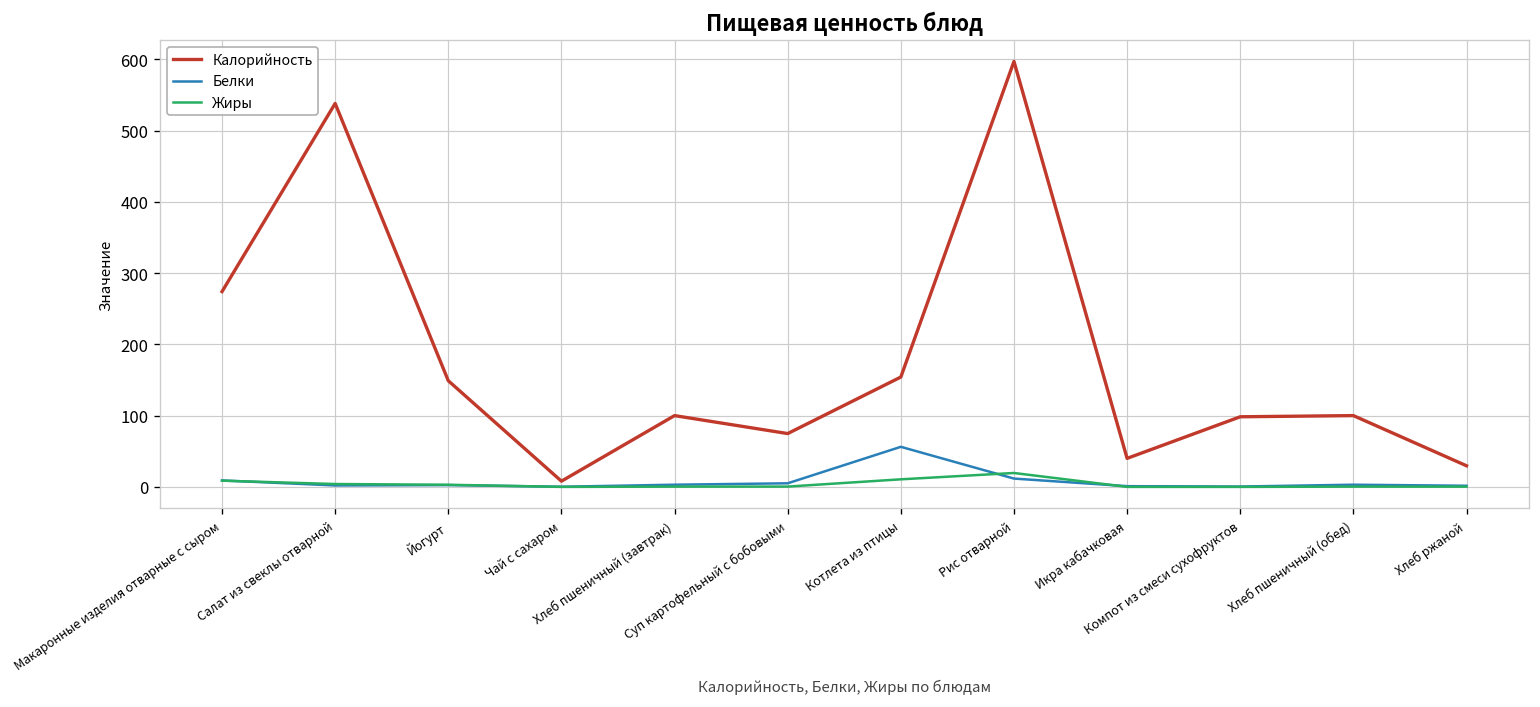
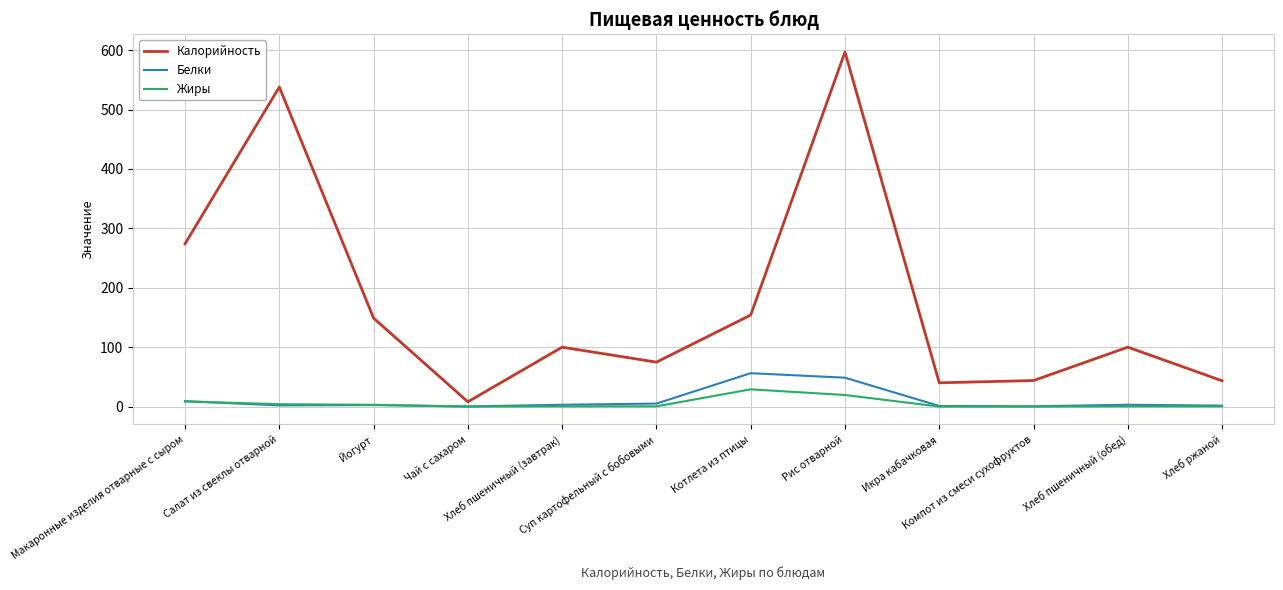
  {
    "Калорийность": {
      "Макаронные изделия отварные с сыром": 270,
      "Салат из свеклы отварной": 540,
      "Йогурт": 150,
      "Чай с сахаром": 10,
      "Хлеб пшеничный (завтрак)": 100,
      "Суп картофельный с бобовыми": 70,
      "Котлета из птицы": 150,
      "Рис отварной": 600,
      "Икра кабачковая": 40,
-     "Компот из смеси сухофруктов": 100,
+     "Компот из смеси сухофруктов": 40,
      "Хлеб пшеничный (обед)": 100,
-     "Хлеб ржаной": 30
+     "Хлеб ржаной": 40
    },
    "Белки": {
      "Суп картофельный с бобовыми": 10,
      "Котлета из птицы": 60,
-     "Рис отварной": 10
+     "Рис отварной": 50
    },
    "Жиры": {
      "Суп картофельный с бобовыми": 0,
-     "Котлета из птицы": 10,
+     "Котлета из птицы": 30,
      "Рис отварной": 20
    }
  }
